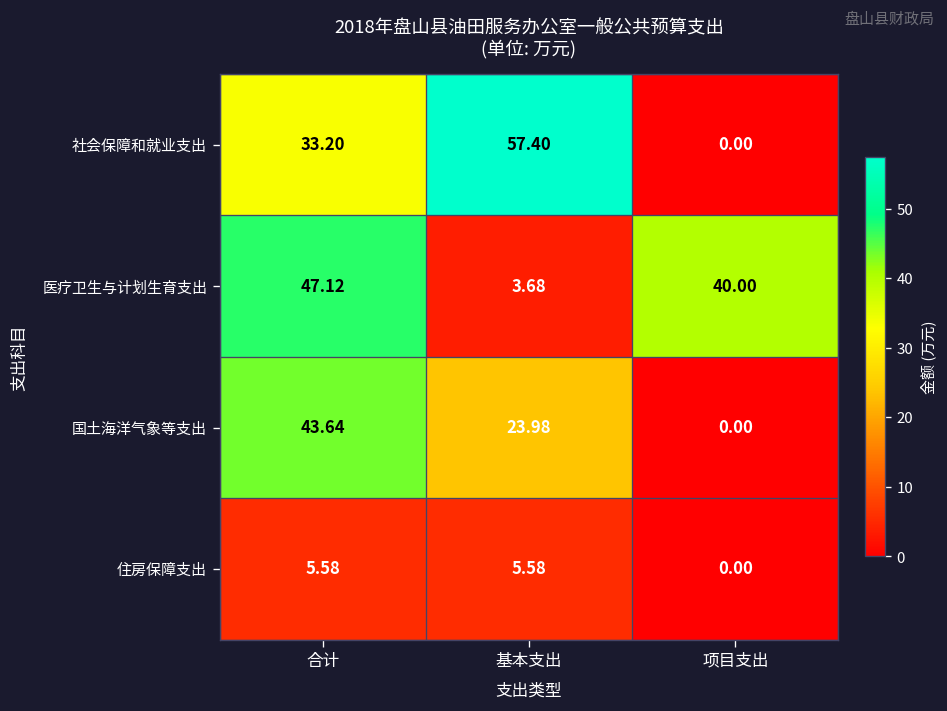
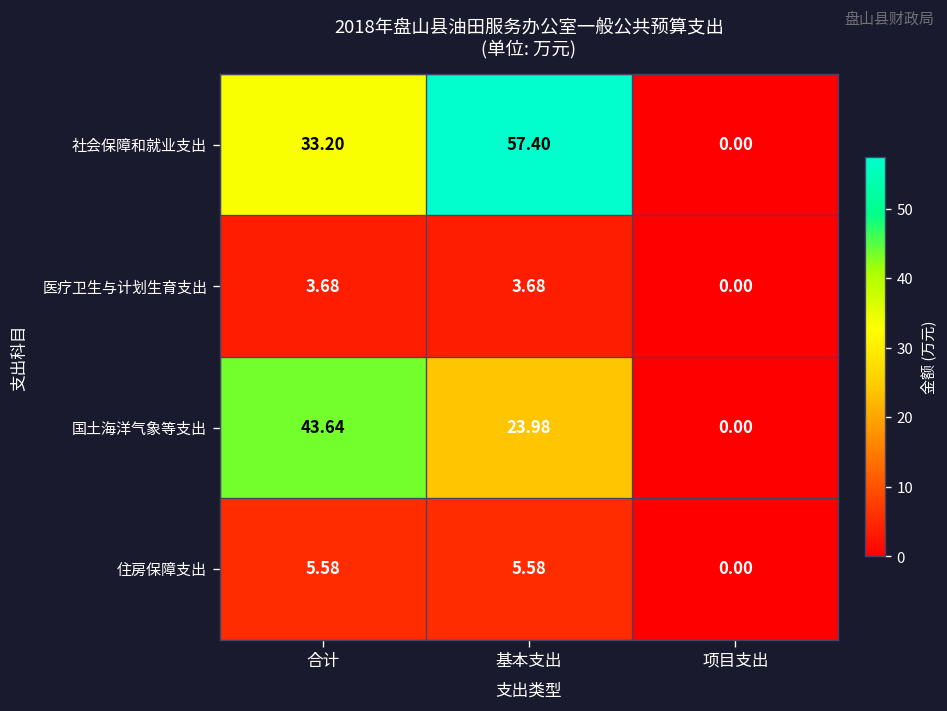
  {
    "社会保障和就业支出": {
      "合计": 33.20,
      "基本支出": 57.40,
      "项目支出": 0.00
    },
    "医疗卫生与计划生育支出": {
-     "合计": 47.12,
+     "合计": 3.68,
      "基本支出": 3.68,
-     "项目支出": 40.00
+     "项目支出": 0.00
    },
    "国土海洋气象等支出": {
      "合计": 43.64,
      "基本支出": 23.98,
      "项目支出": 0.00
    },
    "住房保障支出": {
      "合计": 5.58,
      "基本支出": 5.58,
      "项目支出": 0.00
    }
  }
